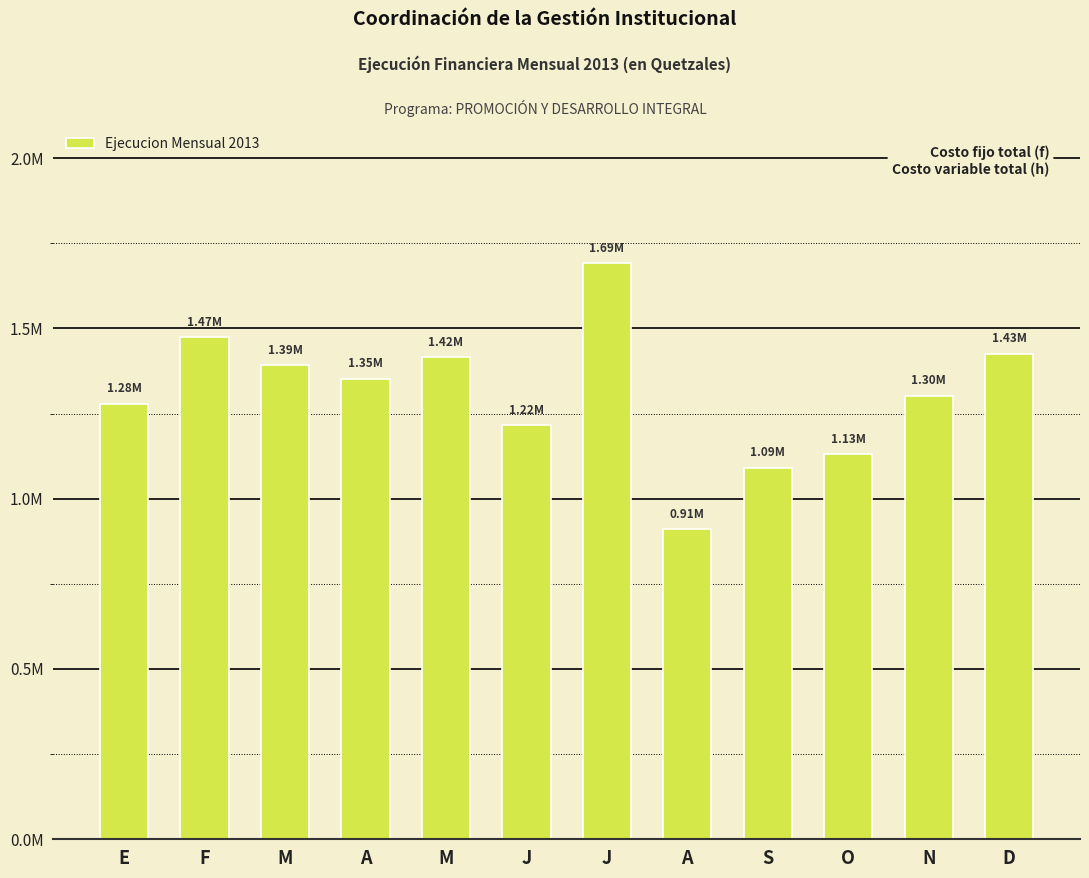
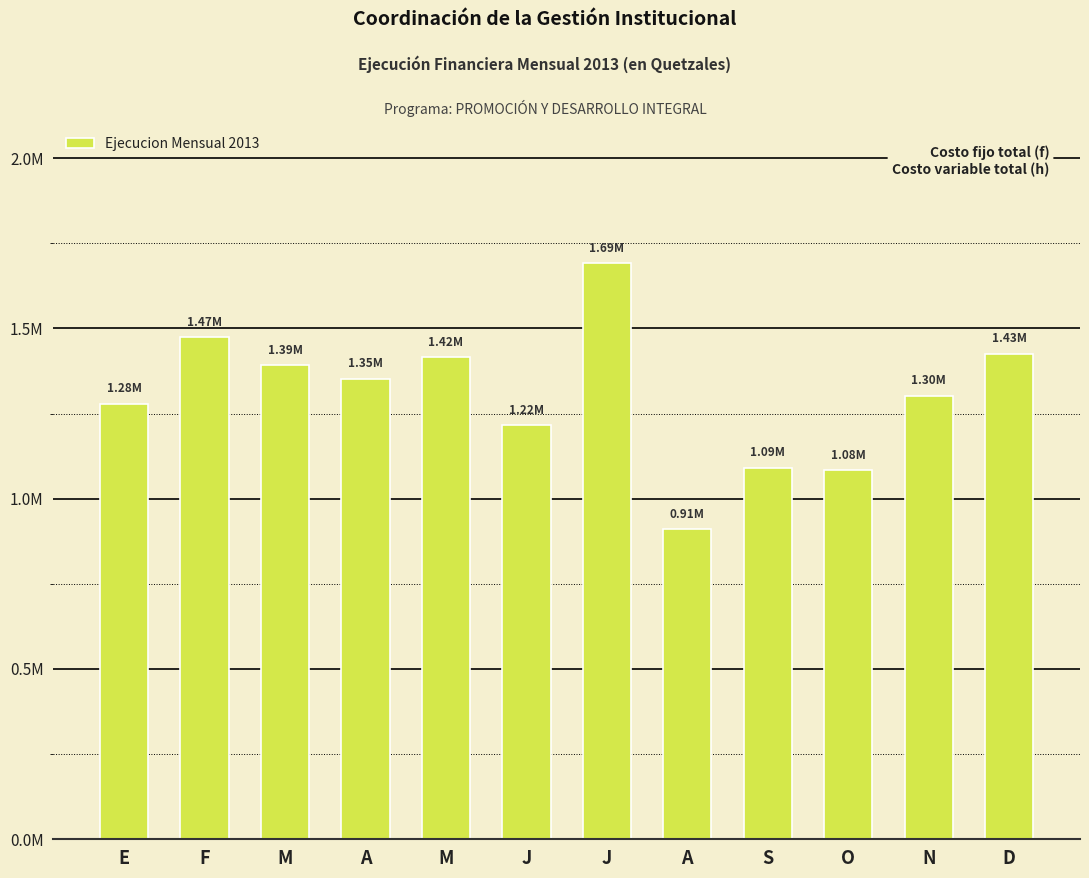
  {
    "E": "1.28M",
    "F": "1.47M",
    "S": "1.09M",
-   "O": "1.13M",
+   "O": "1.08M",
    "N": "1.30M",
    "D": "1.43M"
  }
